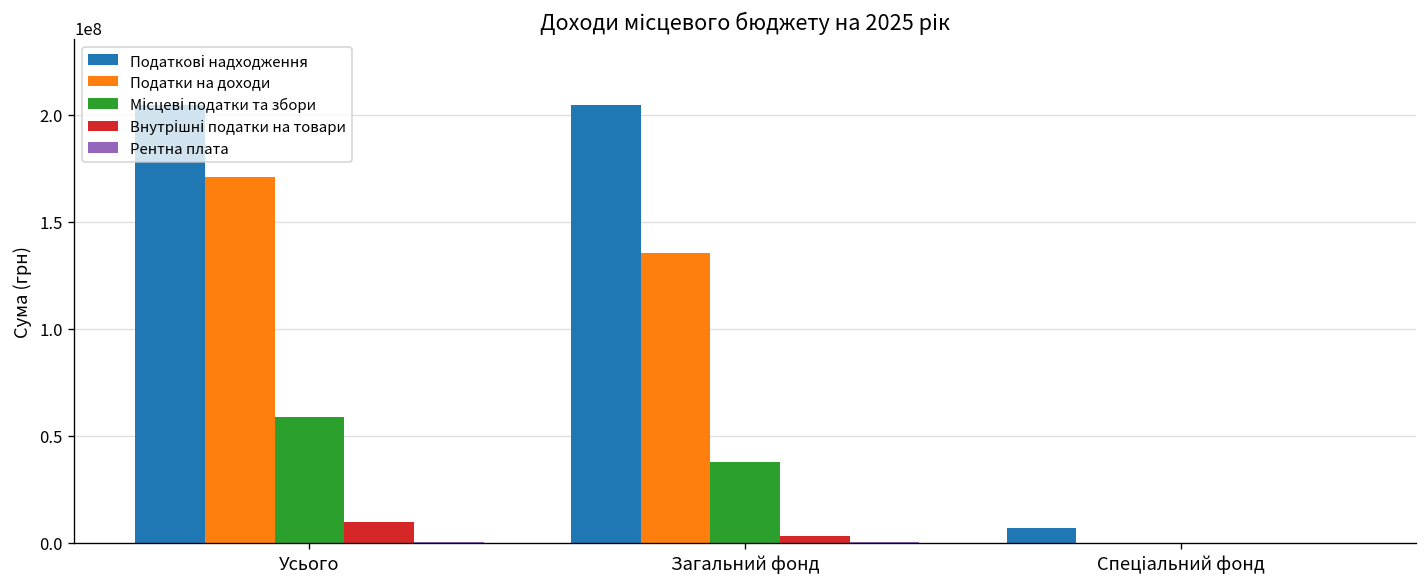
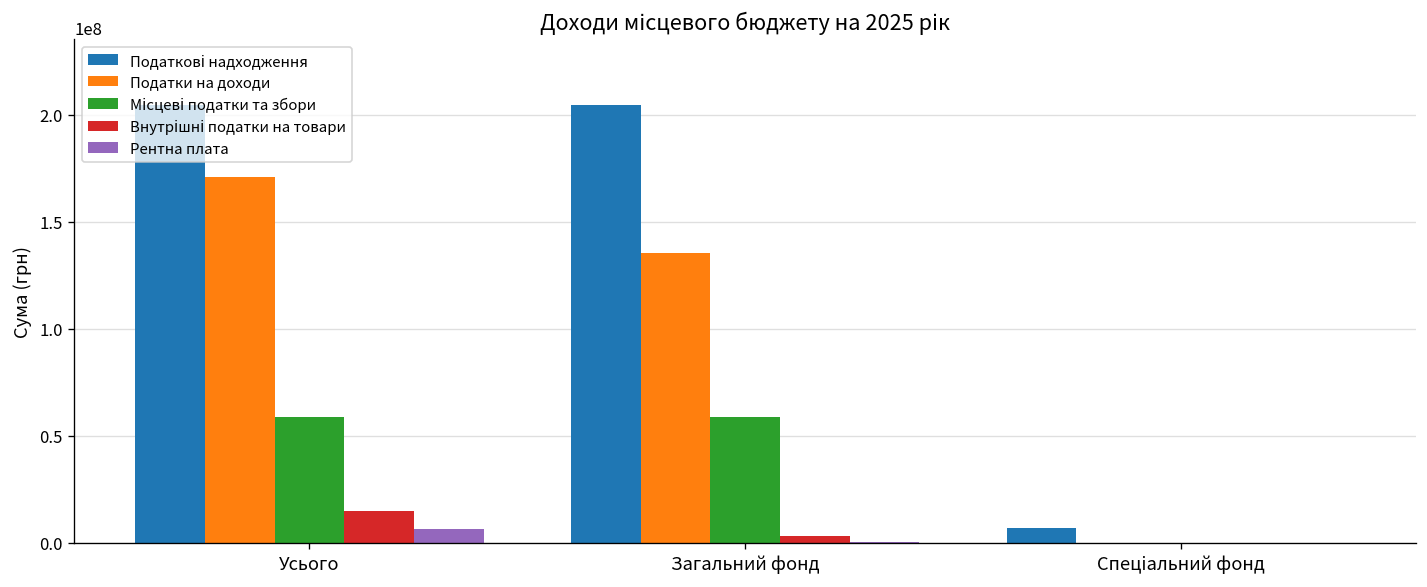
  {
    "Податкові надходження": {
      "Загальний фонд": 204000000,
      "Спеціальний фонд": 7000000
    },
    "Податки на доходи": {
      "Усього": 171000000,
      "Загальний фонд": 135000000,
      "Спеціальний фонд": 0
    },
    "Місцеві податки та збори": {
      "Усього": 59000000,
-     "Загальний фонд": 38000000,
+     "Загальний фонд": 59000000,
      "Спеціальний фонд": 0
    },
    "Внутрішні податки на товари": {
-     "Усього": 10000000,
+     "Усього": 15000000,
      "Загальний фонд": 3000000,
      "Спеціальний фонд": 0
    },
    "Рентна плата": {
-     "Усього": 0,
+     "Усього": 6000000,
      "Спеціальний фонд": 0
    }
  }
